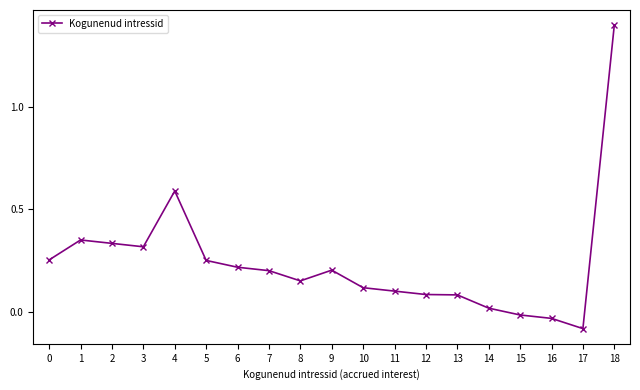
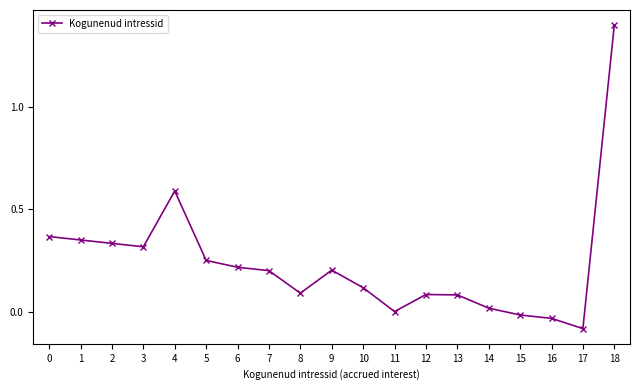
  {
-   "0": 0.25,
+   "0": 0.37,
    "1": 0.35,
    "2": 0.33,
    "3": 0.32,
    "4": 0.59,
    "5": 0.25,
    "6": 0.22,
    "7": 0.20,
-   "8": 0.15,
+   "8": 0.09,
    "9": 0.20,
    "10": 0.12,
-   "11": 0.1,
+   "11": 0.0,
    "12": 0.08,
    "13": 0.08,
    "14": 0.02,
    "15": -0.02,
    "16": -0.03,
    "17": -0.08,
    "18": 1.40
  }
